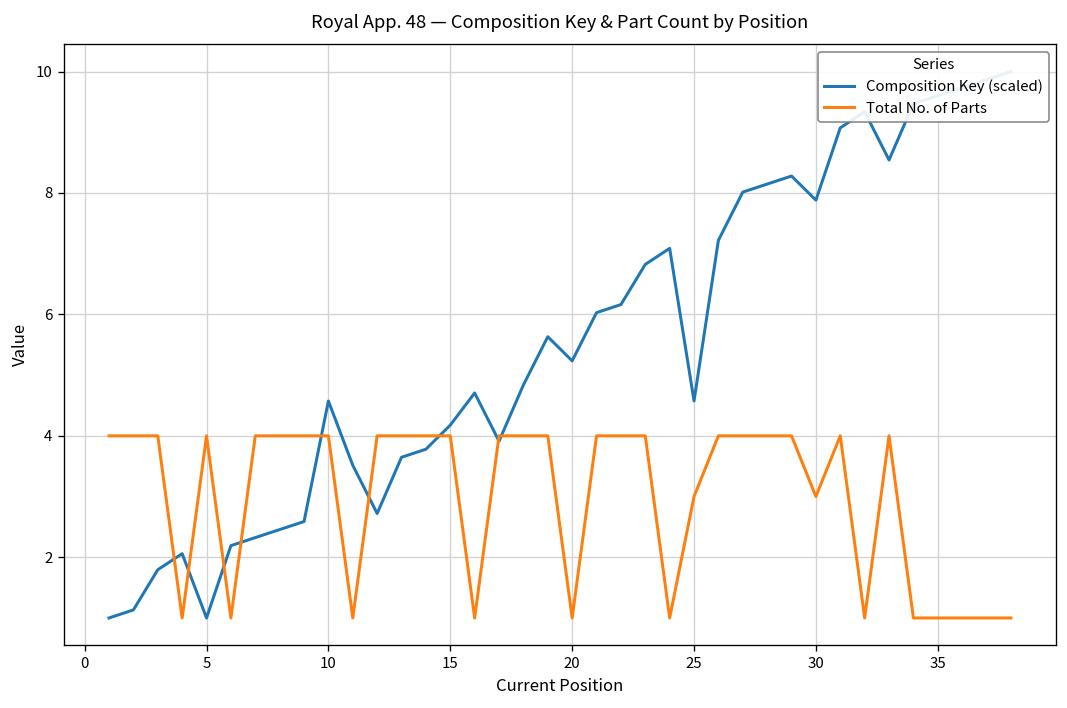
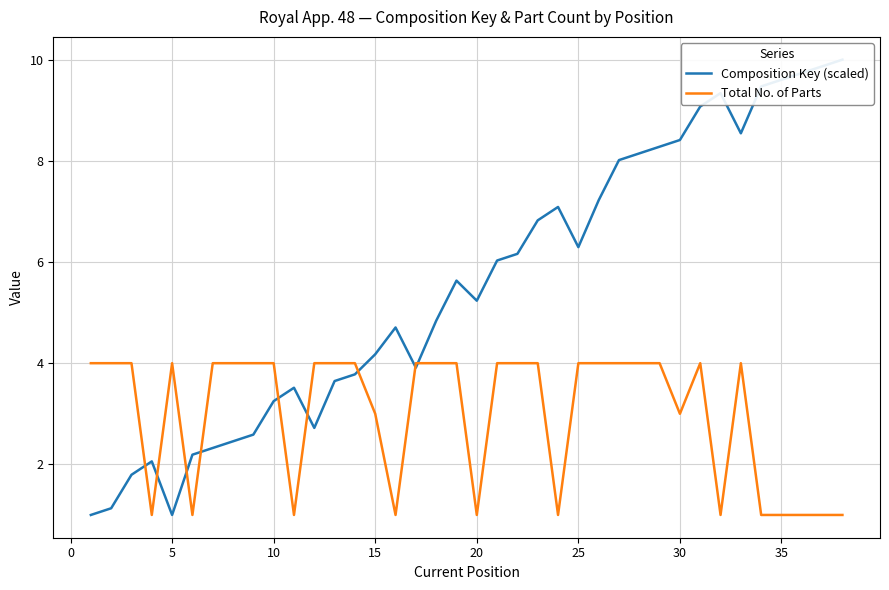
  {
    "Composition Key (scaled)": {
      "5": 1.0,
-     "10": 4.6,
+     "10": 3.3,
      "15": 4.2,
      "20": 5.2,
-     "25": 4.6,
-     "30": 7.9
+     "25": 6.3,
+     "30": 8.4
    },
    "Total No. of Parts": {
      "5": 4,
      "10": 4,
-     "15": 4,
+     "15": 3,
      "20": 1,
-     "25": 3,
+     "25": 4,
      "30": 3,
      "35": 1
    }
  }
